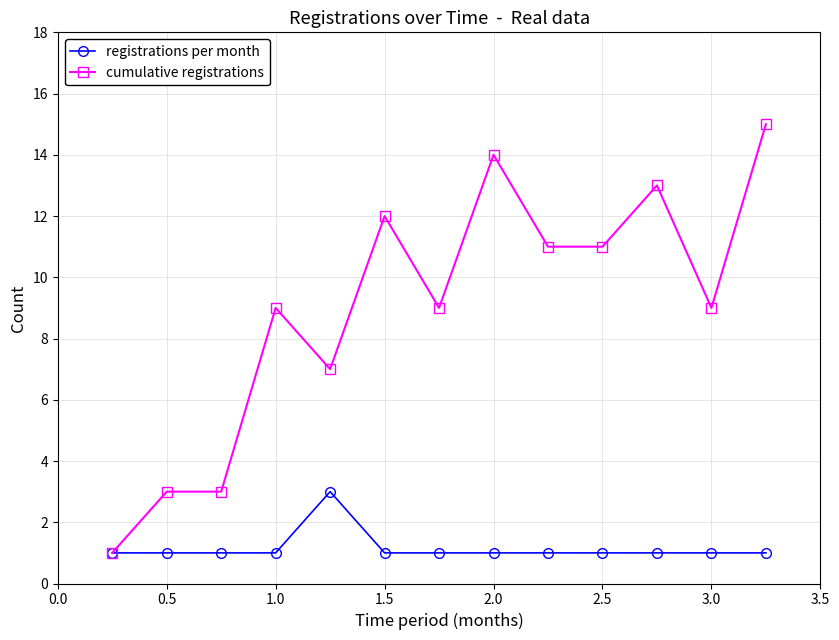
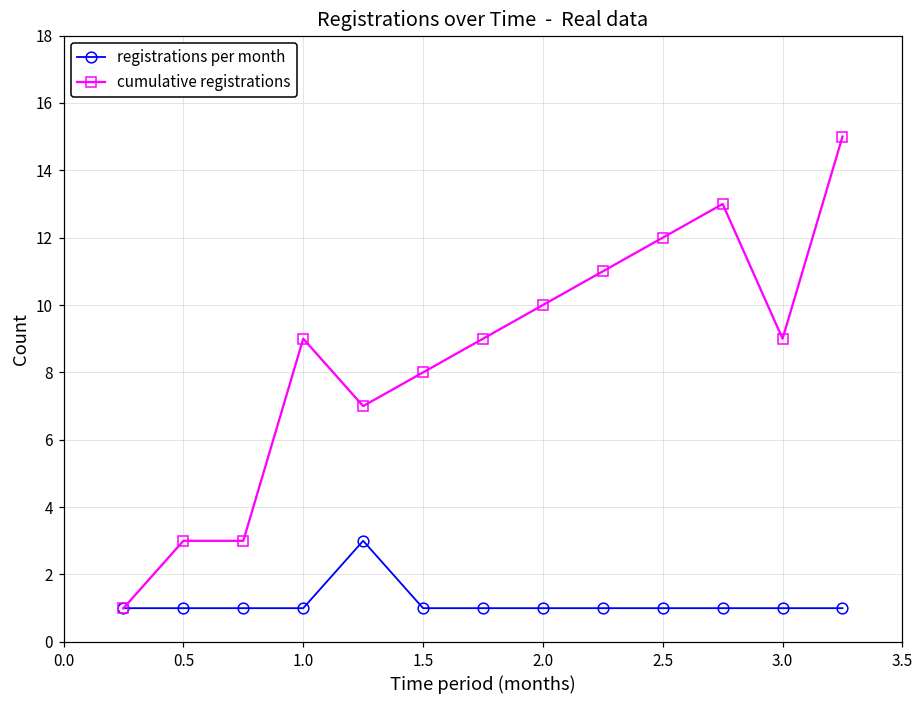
  {
    "registrations per month": {
      "0.5": 1,
      "1.0": 1,
      "1.5": 1,
      "2.0": 1,
      "2.5": 1,
      "3.0": 1
    },
    "cumulative registrations": {
      "0.5": 3,
      "1.0": 9,
-     "1.5": 12,
-     "2.0": 14,
-     "2.5": 11,
+     "1.5": 8,
+     "2.0": 10,
+     "2.5": 12,
      "3.0": 9
    }
  }
